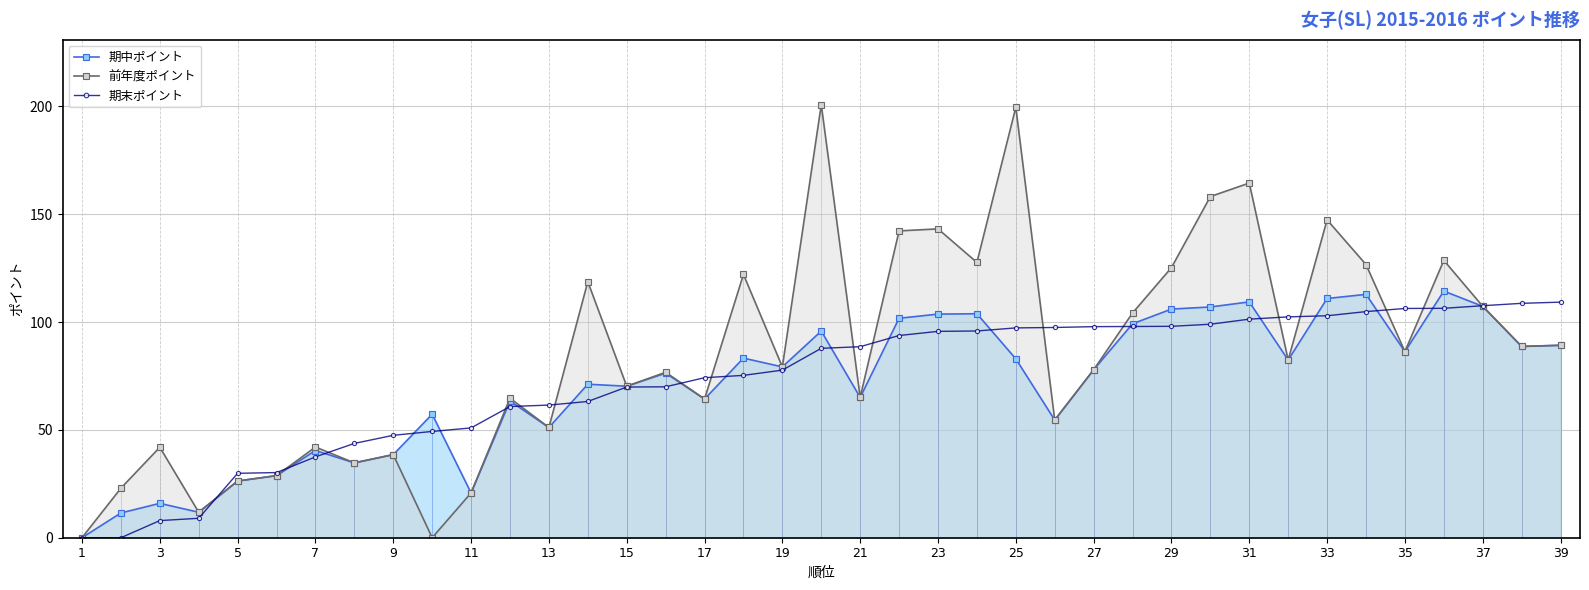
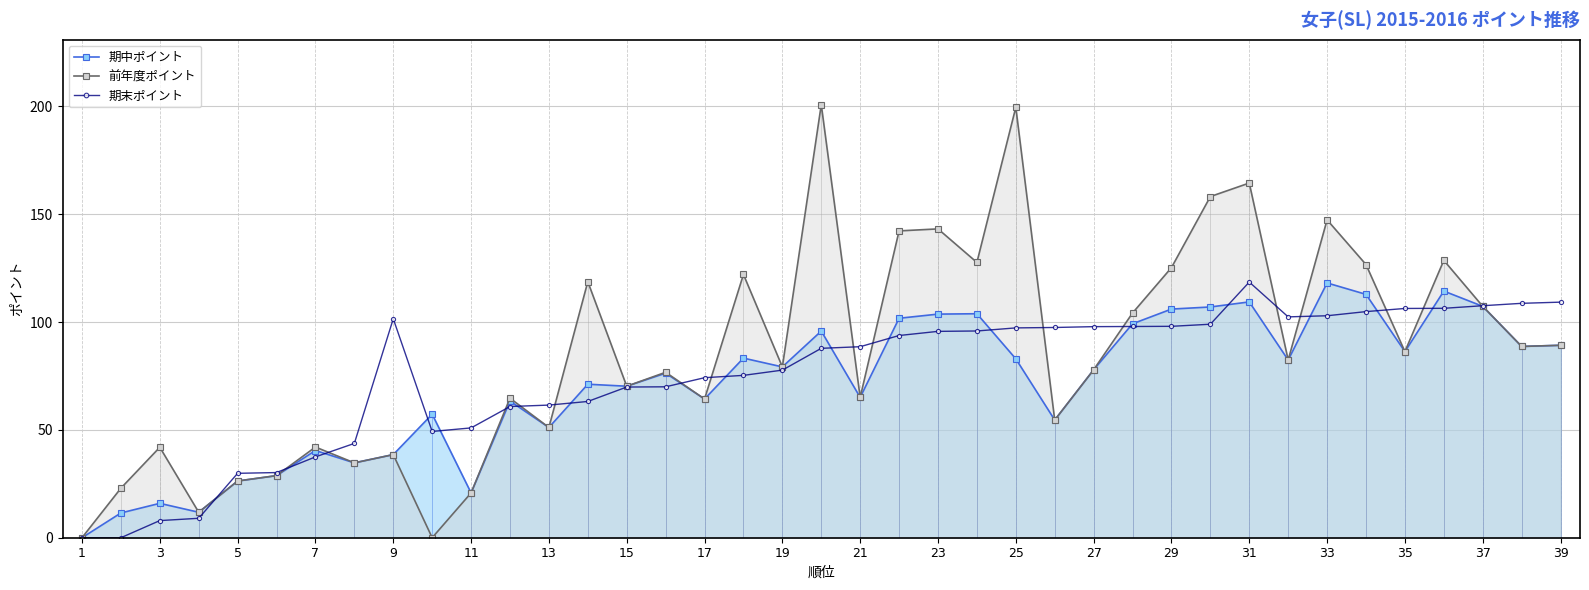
  {
    "期中ポイント": {
      "3": 16,
      "7": 40,
      "23": 104,
      "25": 83,
      "29": 106,
      "31": 109,
-     "33": 111
+     "33": 118
    },
    "前年度ポイント": {
      "3": 42,
      "7": 42,
      "23": 143,
      "25": 200,
      "29": 125,
      "31": 164,
      "33": 147
    },
    "期末ポイント": {
      "3": 8,
      "5": 30,
      "7": 37,
-     "9": 47,
+     "9": 102,
      "11": 51,
      "13": 61,
      "17": 74,
      "19": 78,
      "21": 89,
      "23": 96,
      "25": 97,
      "27": 98,
      "29": 98,
-     "31": 101,
+     "31": 119,
      "33": 103,
      "35": 106,
      "39": 109
    }
  }
